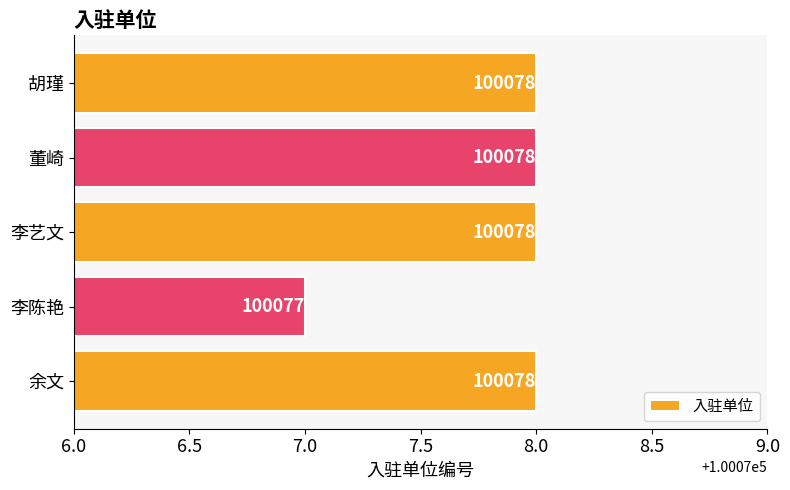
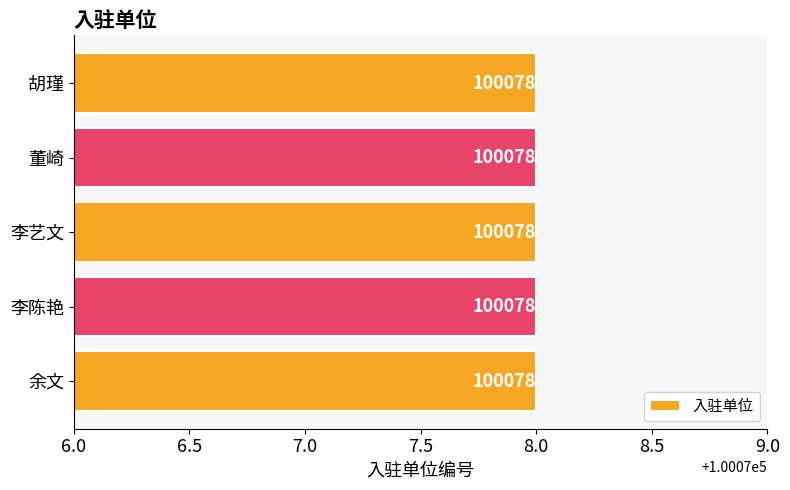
  {
    "胡瑾": 100078,
    "董崎": 100078,
    "李艺文": 100078,
-   "李陈艳": 100077,
+   "李陈艳": 100078,
    "余文": 100078
  }
